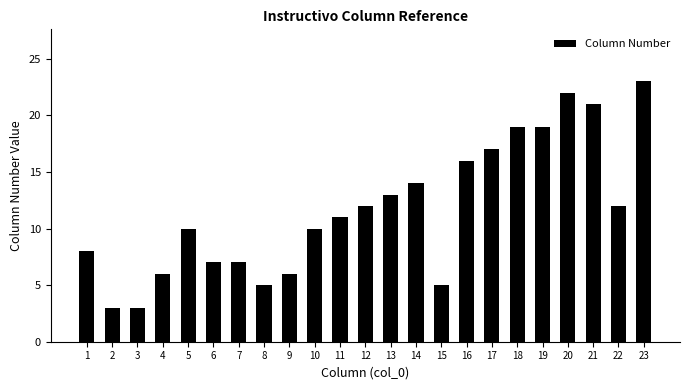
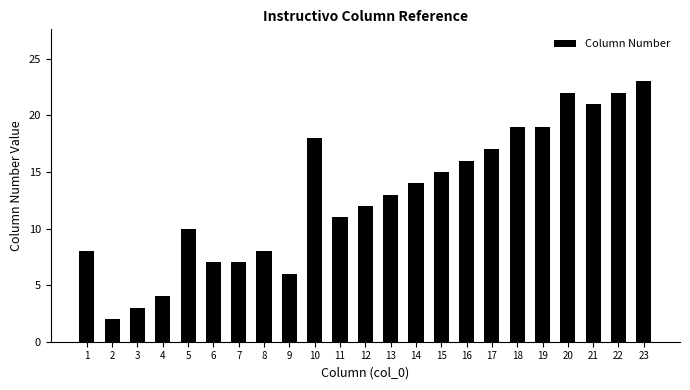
  {
    "1": 8,
-   "2": 3,
+   "2": 2,
    "3": 3,
-   "4": 6,
+   "4": 4,
    "5": 10,
    "6": 7,
    "7": 7,
-   "8": 5,
+   "8": 8,
    "9": 6,
-   "10": 10,
+   "10": 18,
    "11": 11,
    "12": 12,
    "13": 13,
    "14": 14,
-   "15": 5,
+   "15": 15,
    "16": 16,
    "17": 17,
    "18": 19,
    "19": 19,
    "20": 22,
    "21": 21,
-   "22": 12,
+   "22": 22,
    "23": 23
  }
